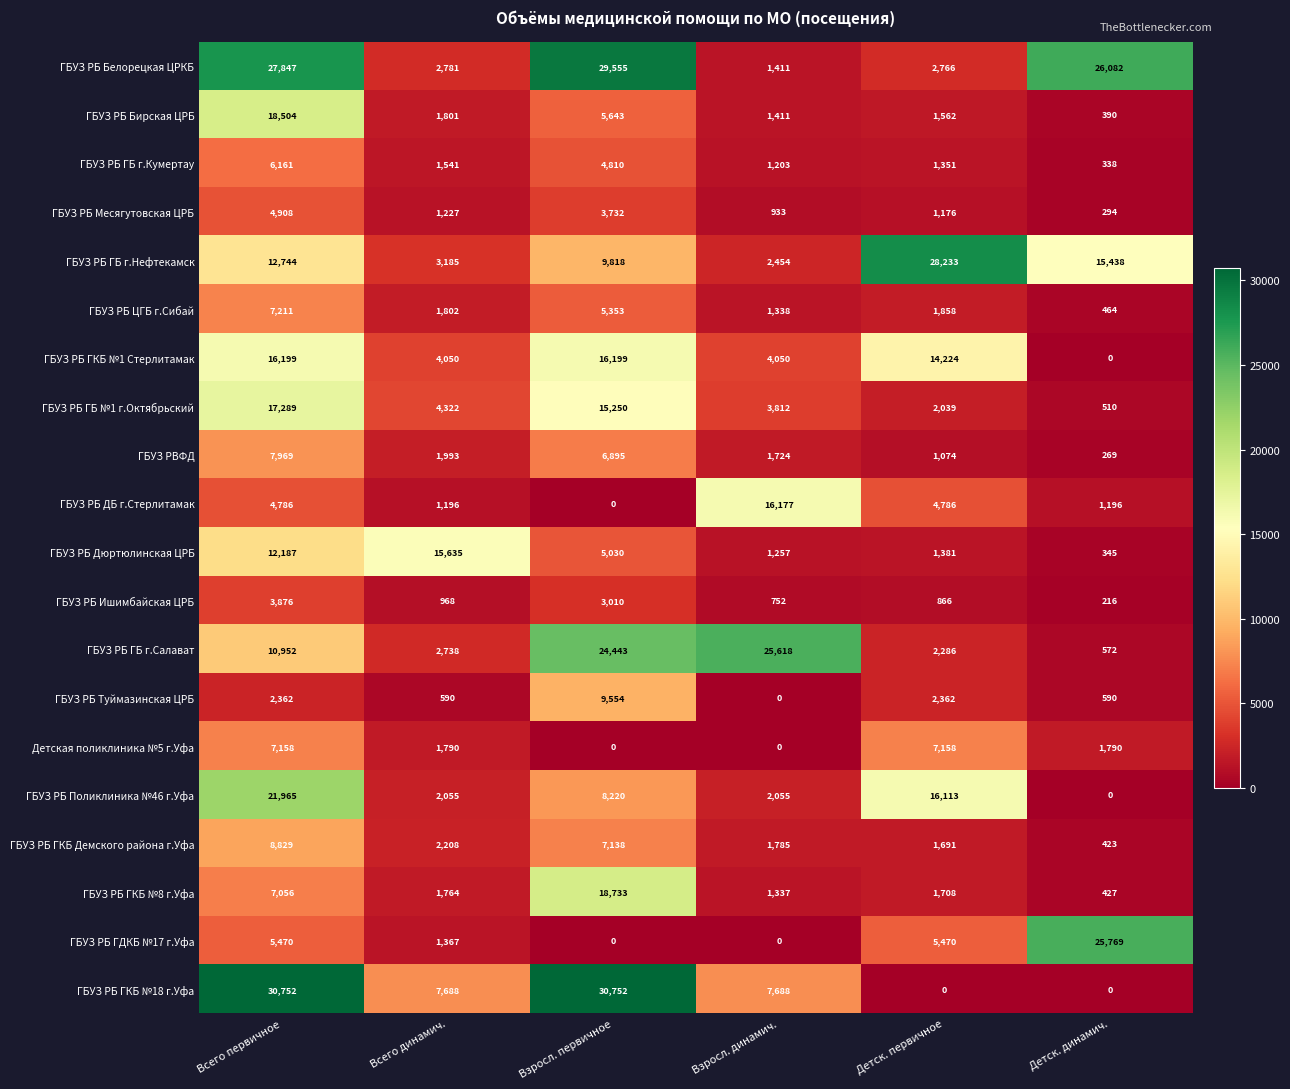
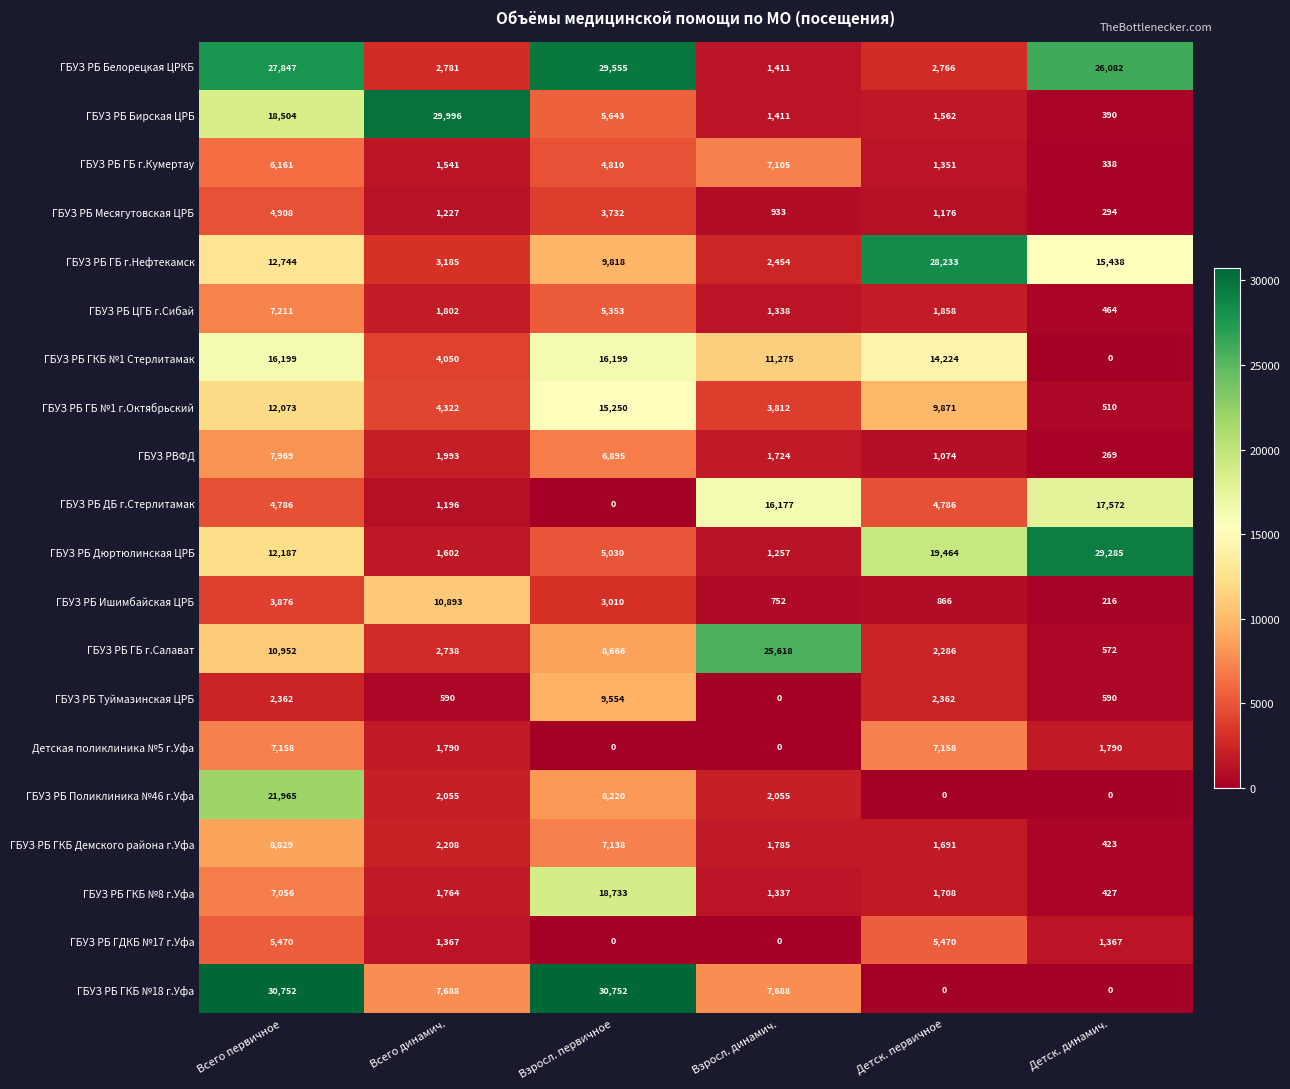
  {
    "ГБУЗ РБ Белорецкая ЦРКБ": {
      "Всего первичное": "27,847",
      "Всего динамич.": "2,781",
      "Взросл. первичное": "29,555",
      "Взросл. динамич.": "1,411",
      "Детск. первичное": "2,766",
      "Детск. динамич.": "26,082"
    },
    "ГБУЗ РБ Бирская ЦРБ": {
      "Всего первичное": "18,504",
-     "Всего динамич.": "1,801",
+     "Всего динамич.": "29,996",
      "Взросл. первичное": "5,643",
      "Взросл. динамич.": "1,411",
      "Детск. первичное": "1,562",
      "Детск. динамич.": "390"
    },
    "ГБУЗ РБ ГБ г.Кумертау": {
      "Всего первичное": "6,161",
      "Всего динамич.": "1,541",
      "Взросл. первичное": "4,810",
-     "Взросл. динамич.": "1,203",
+     "Взросл. динамич.": "7,105",
      "Детск. первичное": "1,351",
      "Детск. динамич.": "338"
    },
    "ГБУЗ РБ Месягутовская ЦРБ": {
      "Всего первичное": "4,908",
      "Всего динамич.": "1,227",
      "Взросл. первичное": "3,732",
      "Взросл. динамич.": "933",
      "Детск. первичное": "1,176",
      "Детск. динамич.": "294"
    },
    "ГБУЗ РБ ГБ г.Нефтекамск": {
      "Всего первичное": "12,744",
      "Всего динамич.": "3,185",
      "Взросл. первичное": "9,818",
      "Взросл. динамич.": "2,454",
      "Детск. первичное": "28,233",
      "Детск. динамич.": "15,438"
    },
    "ГБУЗ РБ ЦГБ г.Сибай": {
      "Всего первичное": "7,211",
      "Всего динамич.": "1,802",
      "Взросл. первичное": "5,353",
      "Взросл. динамич.": "1,338",
      "Детск. первичное": "1,858",
      "Детск. динамич.": "464"
    },
    "ГБУЗ РБ ГКБ №1 Стерлитамак": {
      "Всего первичное": "16,199",
      "Всего динамич.": "4,050",
      "Взросл. первичное": "16,199",
-     "Взросл. динамич.": "4,050",
+     "Взросл. динамич.": "11,275",
      "Детск. первичное": "14,224",
      "Детск. динамич.": "0"
    },
    "ГБУЗ РБ ГБ №1 г.Октябрьский": {
-     "Всего первичное": "17,289",
+     "Всего первичное": "12,073",
      "Всего динамич.": "4,322",
      "Взросл. первичное": "15,250",
      "Взросл. динамич.": "3,812",
-     "Детск. первичное": "2,039",
+     "Детск. первичное": "9,871",
      "Детск. динамич.": "510"
    },
    "ГБУЗ РВФД": {
      "Всего первичное": "7,969",
      "Всего динамич.": "1,993",
      "Взросл. первичное": "6,895",
      "Взросл. динамич.": "1,724",
      "Детск. первичное": "1,074",
      "Детск. динамич.": "269"
    },
    "ГБУЗ РБ ДБ г.Стерлитамак": {
      "Всего первичное": "4,786",
      "Всего динамич.": "1,196",
      "Взросл. первичное": "0",
      "Взросл. динамич.": "16,177",
      "Детск. первичное": "4,786",
-     "Детск. динамич.": "1,196"
+     "Детск. динамич.": "17,572"
    },
    "ГБУЗ РБ Дюртюлинская ЦРБ": {
      "Всего первичное": "12,187",
-     "Всего динамич.": "15,635",
+     "Всего динамич.": "1,602",
      "Взросл. первичное": "5,030",
      "Взросл. динамич.": "1,257",
-     "Детск. первичное": "1,381",
-     "Детск. динамич.": "345"
+     "Детск. первичное": "19,464",
+     "Детск. динамич.": "29,285"
    },
    "ГБУЗ РБ Ишимбайская ЦРБ": {
      "Всего первичное": "3,876",
-     "Всего динамич.": "968",
+     "Всего динамич.": "10,893",
      "Взросл. первичное": "3,010",
      "Взросл. динамич.": "752",
      "Детск. первичное": "866",
      "Детск. динамич.": "216"
    },
    "ГБУЗ РБ ГБ г.Салават": {
      "Всего первичное": "10,952",
      "Всего динамич.": "2,738",
-     "Взросл. первичное": "24,443",
+     "Взросл. первичное": "8,666",
      "Взросл. динамич.": "25,618",
      "Детск. первичное": "2,286",
      "Детск. динамич.": "572"
    },
    "ГБУЗ РБ Туймазинская ЦРБ": {
      "Всего первичное": "2,362",
      "Всего динамич.": "590",
      "Взросл. первичное": "9,554",
      "Взросл. динамич.": "0",
      "Детск. первичное": "2,362",
      "Детск. динамич.": "590"
    },
    "Детская поликлиника №5 г.Уфа": {
      "Всего первичное": "7,158",
      "Всего динамич.": "1,790",
      "Взросл. первичное": "0",
      "Взросл. динамич.": "0",
      "Детск. первичное": "7,158",
      "Детск. динамич.": "1,790"
    },
    "ГБУЗ РБ Поликлиника №46 г.Уфа": {
      "Всего первичное": "21,965",
      "Всего динамич.": "2,055",
      "Взросл. первичное": "8,220",
      "Взросл. динамич.": "2,055",
-     "Детск. первичное": "16,113",
+     "Детск. первичное": "0",
      "Детск. динамич.": "0"
    },
    "ГБУЗ РБ ГКБ Демского района г.Уфа": {
      "Всего первичное": "8,829",
      "Всего динамич.": "2,208",
      "Взросл. первичное": "7,138",
      "Взросл. динамич.": "1,785",
      "Детск. первичное": "1,691",
      "Детск. динамич.": "423"
    },
    "ГБУЗ РБ ГКБ №8 г.Уфа": {
      "Всего первичное": "7,056",
      "Всего динамич.": "1,764",
      "Взросл. первичное": "18,733",
      "Взросл. динамич.": "1,337",
      "Детск. первичное": "1,708",
      "Детск. динамич.": "427"
    },
    "ГБУЗ РБ ГДКБ №17 г.Уфа": {
      "Всего первичное": "5,470",
      "Всего динамич.": "1,367",
      "Взросл. первичное": "0",
      "Взросл. динамич.": "0",
      "Детск. первичное": "5,470",
-     "Детск. динамич.": "25,769"
+     "Детск. динамич.": "1,367"
    },
    "ГБУЗ РБ ГКБ №18 г.Уфа": {
      "Всего первичное": "30,752",
      "Всего динамич.": "7,688",
      "Взросл. первичное": "30,752",
      "Взросл. динамич.": "7,688",
      "Детск. первичное": "0",
      "Детск. динамич.": "0"
    }
  }
